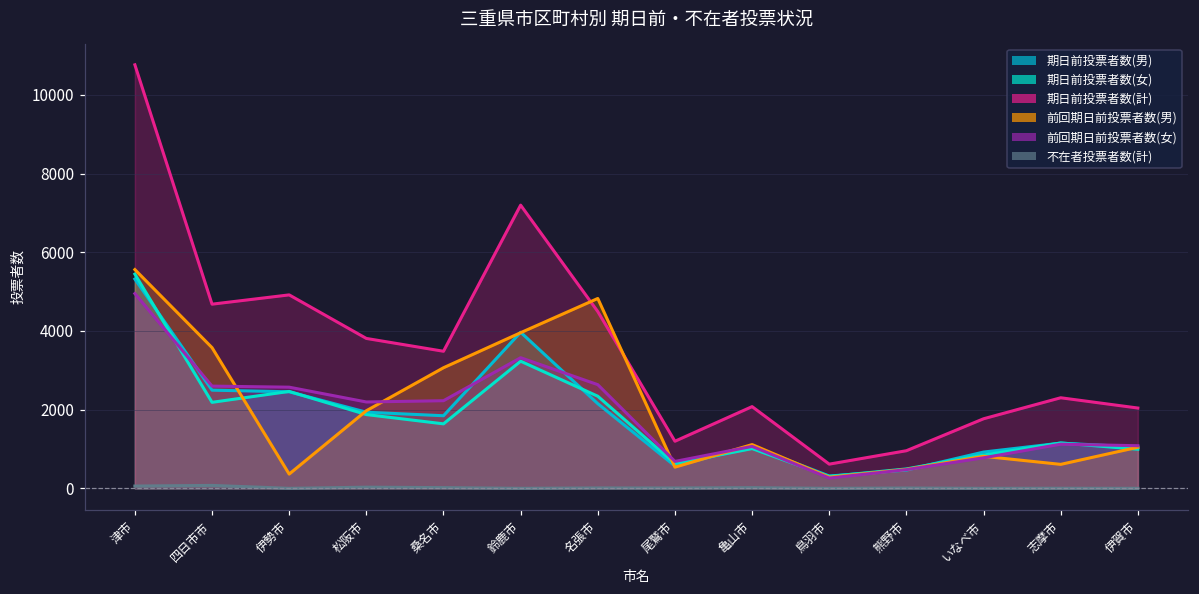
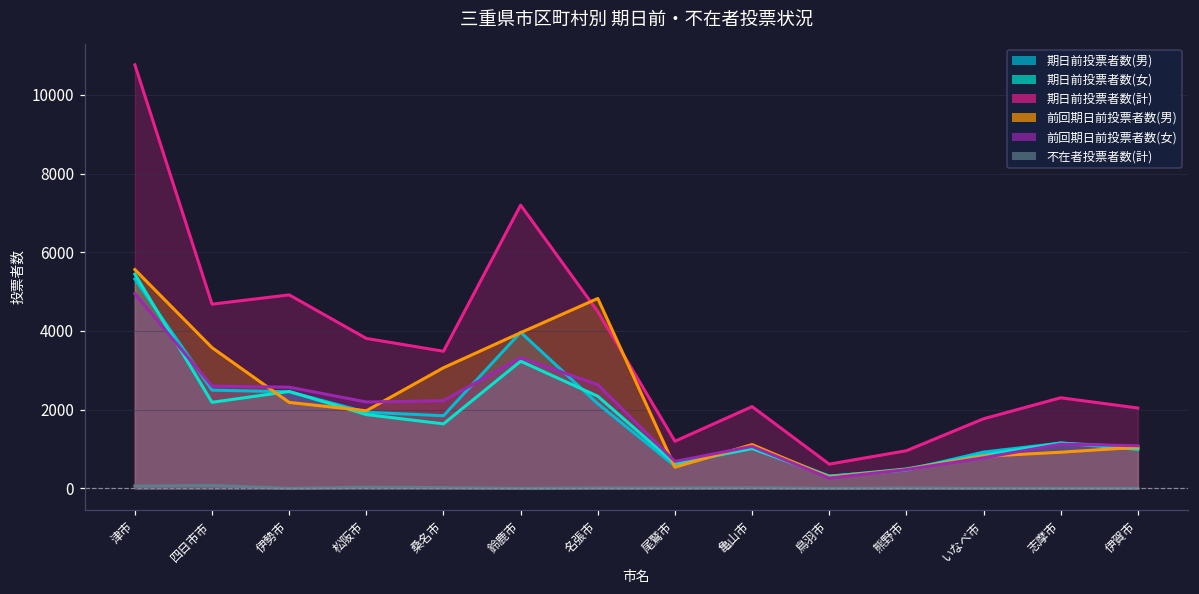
  {
    "前回期日前投票者数(男)": {
      "津市": 5600,
      "四日市市": 3600,
-     "伊勢市": 400,
+     "伊勢市": 2200,
      "桑名市": 3100,
      "名張市": 4800,
-     "志摩市": 600
+     "志摩市": 900
    }
  }
